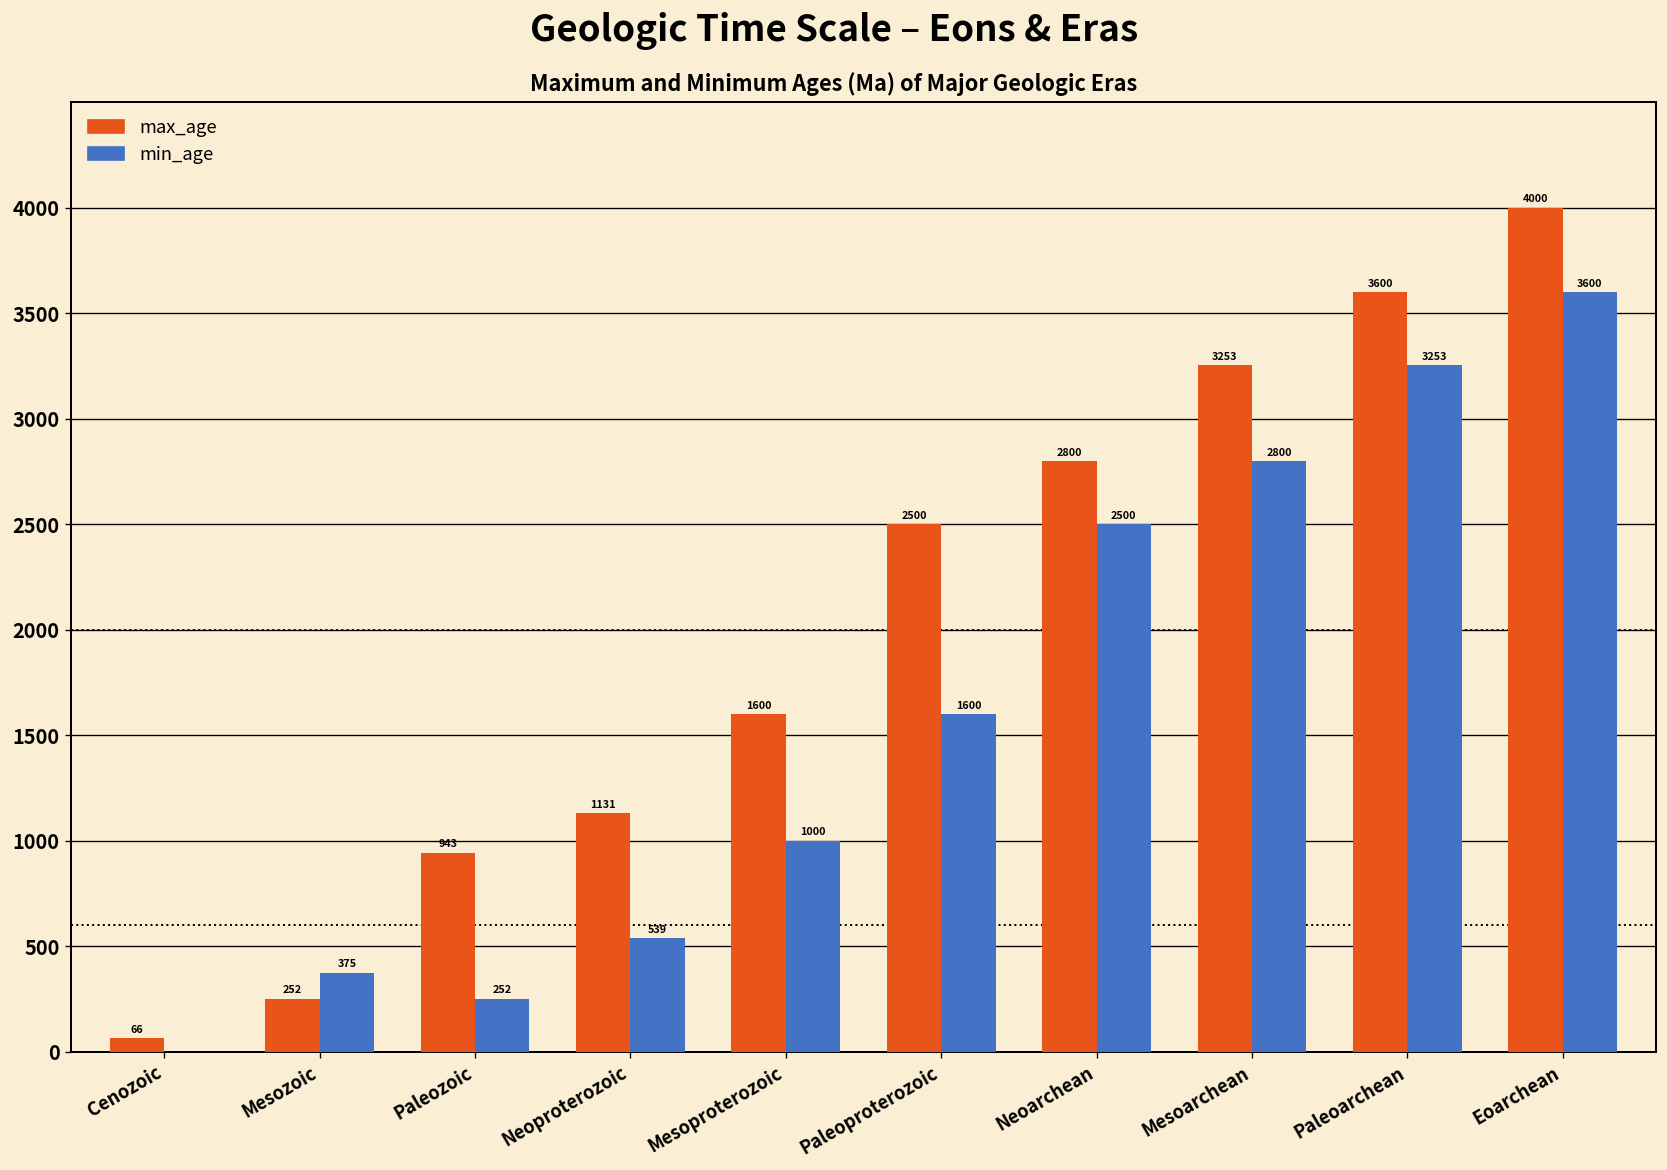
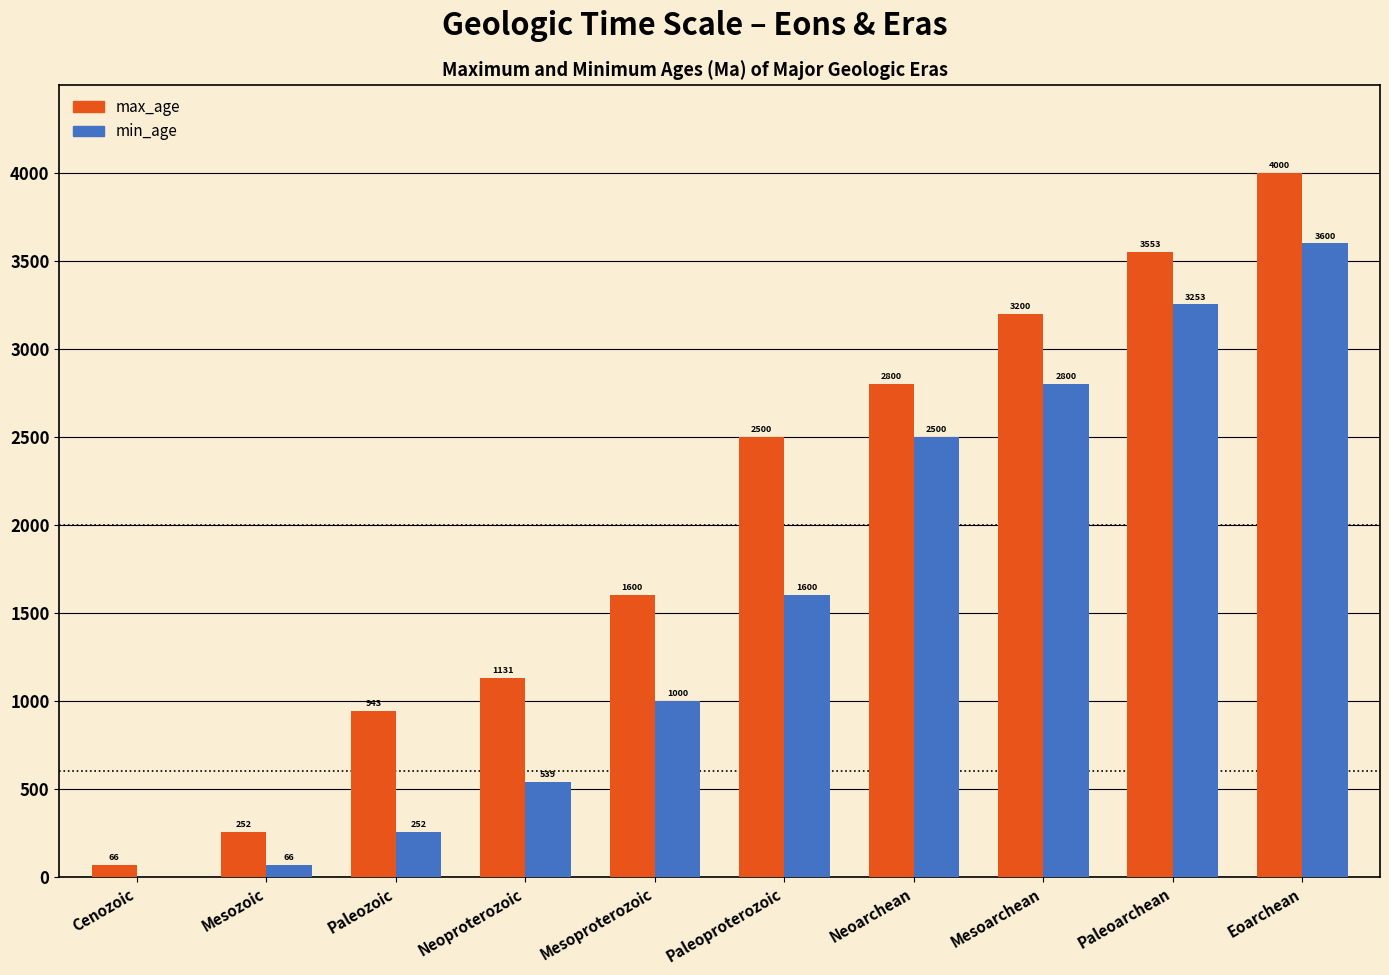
  {
    "max_age": {
      "Cenozoic": 66,
      "Mesozoic": 252,
      "Paleozoic": 943,
      "Neoproterozoic": 1131,
      "Mesoproterozoic": 1600,
      "Paleoproterozoic": 2500,
      "Neoarchean": 2800,
-     "Mesoarchean": 3253,
-     "Paleoarchean": 3600,
+     "Mesoarchean": 3200,
+     "Paleoarchean": 3553,
      "Eoarchean": 4000
    },
    "min_age": {
-     "Mesozoic": 375,
+     "Mesozoic": 66,
      "Paleozoic": 252,
      "Neoproterozoic": 539,
      "Mesoproterozoic": 1000,
      "Paleoproterozoic": 1600,
      "Neoarchean": 2500,
      "Mesoarchean": 2800,
      "Paleoarchean": 3253,
      "Eoarchean": 3600
    }
  }
